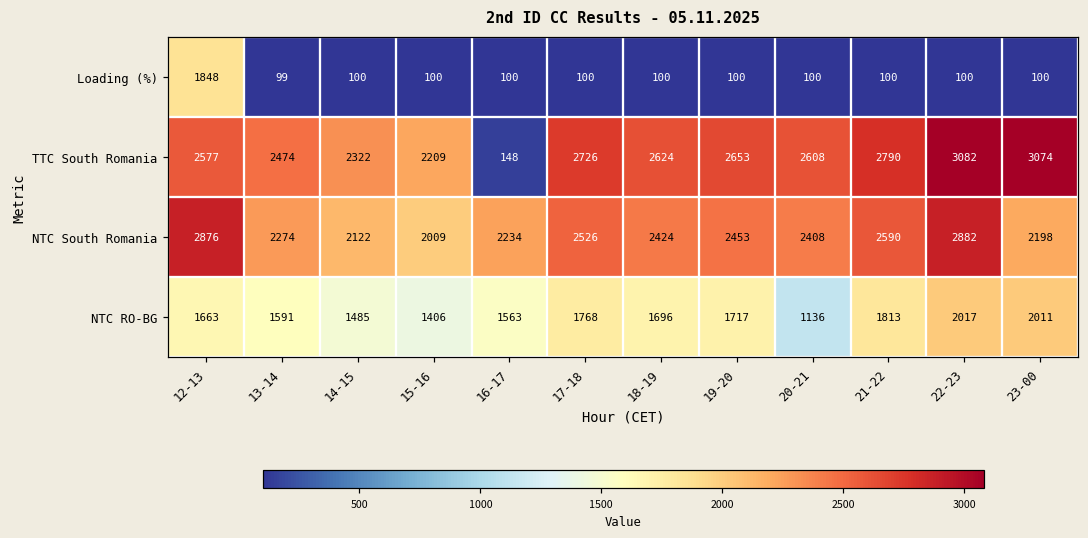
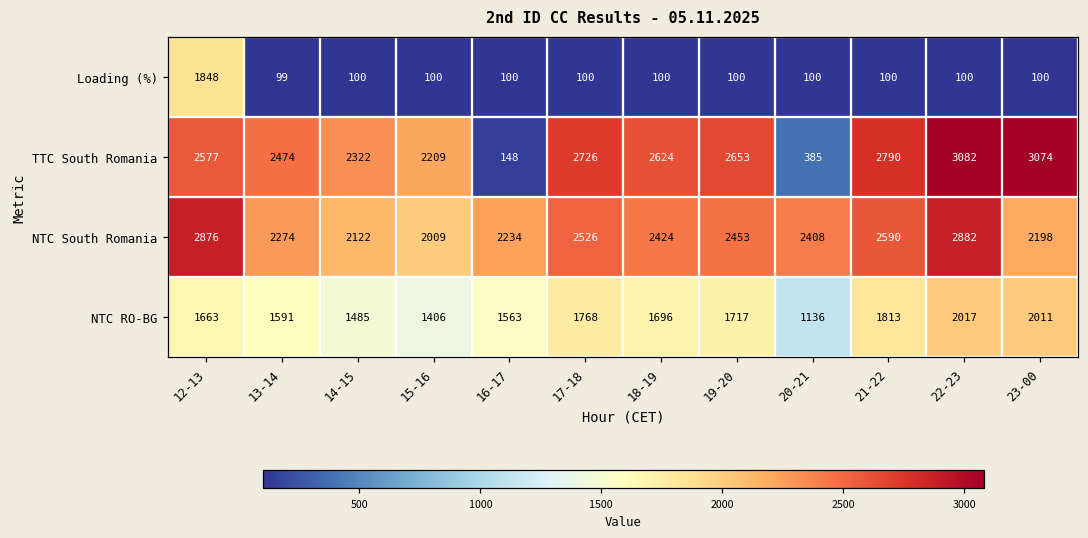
  {
    "Loading (%)": {
      "12-13": 1848,
      "13-14": 99,
      "14-15": 100,
      "15-16": 100,
      "16-17": 100,
      "17-18": 100,
      "18-19": 100,
      "19-20": 100,
      "20-21": 100,
      "21-22": 100,
      "22-23": 100,
      "23-00": 100
    },
    "TTC South Romania": {
      "12-13": 2577,
      "13-14": 2474,
      "14-15": 2322,
      "15-16": 2209,
      "16-17": 148,
      "17-18": 2726,
      "18-19": 2624,
      "19-20": 2653,
-     "20-21": 2608,
+     "20-21": 385,
      "21-22": 2790,
      "22-23": 3082,
      "23-00": 3074
    },
    "NTC South Romania": {
      "12-13": 2876,
      "13-14": 2274,
      "14-15": 2122,
      "15-16": 2009,
      "16-17": 2234,
      "17-18": 2526,
      "18-19": 2424,
      "19-20": 2453,
      "20-21": 2408,
      "21-22": 2590,
      "22-23": 2882,
      "23-00": 2198
    },
    "NTC RO-BG": {
      "12-13": 1663,
      "13-14": 1591,
      "14-15": 1485,
      "15-16": 1406,
      "16-17": 1563,
      "17-18": 1768,
      "18-19": 1696,
      "19-20": 1717,
      "20-21": 1136,
      "21-22": 1813,
      "22-23": 2017,
      "23-00": 2011
    }
  }
